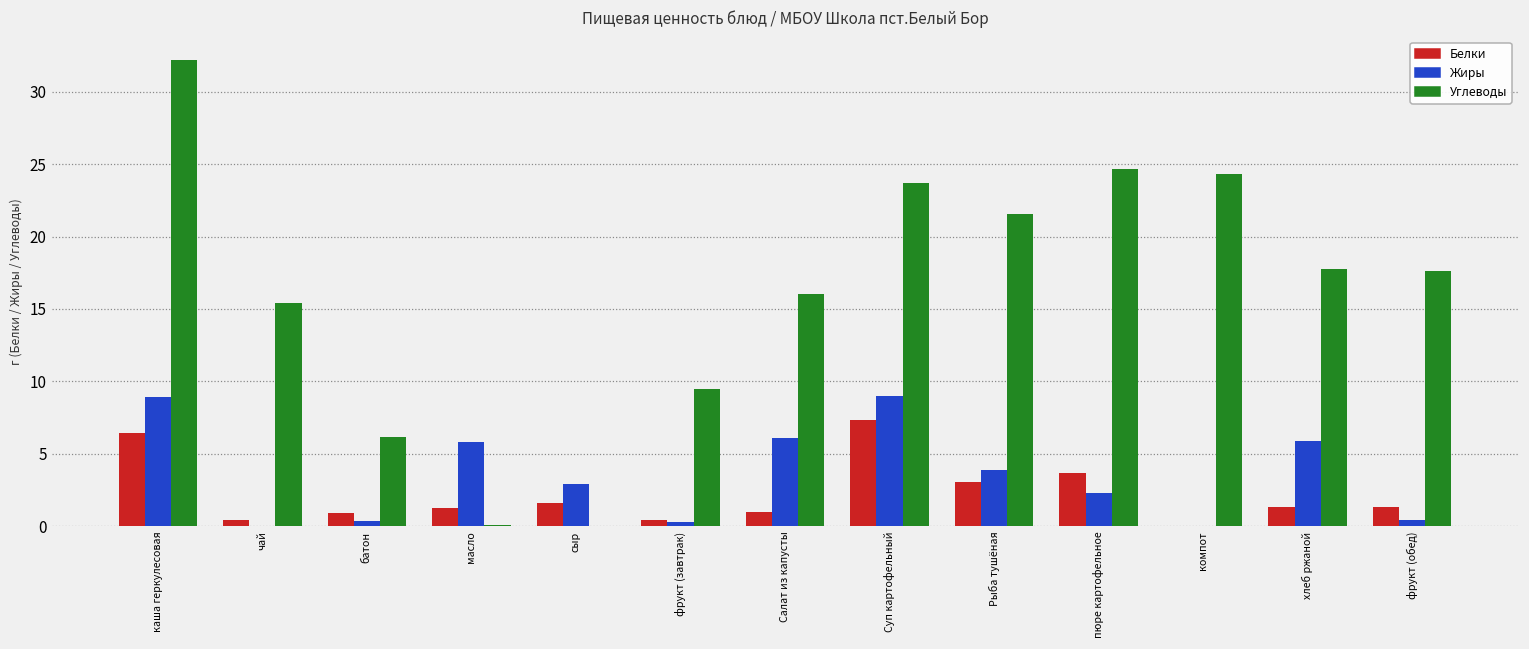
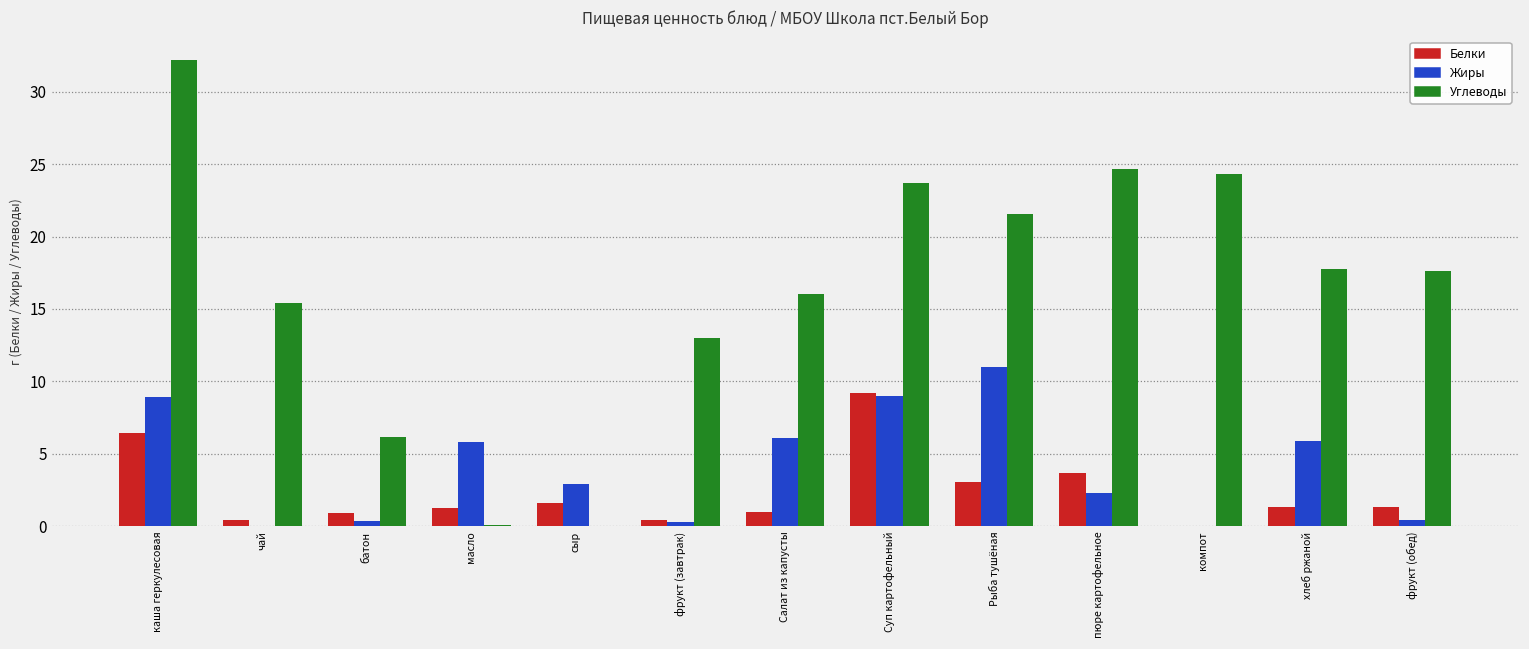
  {
    "Белки": {
      "каша геркулесовая": 6.4,
      "чай": 0.4,
      "батон": 0.9,
      "масло": 1.2,
      "сыр": 1.6,
      "фрукт (завтрак)": 0.4,
      "Салат из капусты": 1.0,
-     "Суп картофельный": 7.3,
+     "Суп картофельный": 9.2,
      "Рыба тушёная": 3.1,
      "пюре картофельное": 3.7,
      "компот": 0.0,
      "хлеб ржаной": 1.3,
      "фрукт (обед)": 1.3
    },
    "Жиры": {
      "каша геркулесовая": 8.9,
      "чай": 0.0,
      "батон": 0.4,
      "масло": 5.8,
      "сыр": 2.9,
      "фрукт (завтрак)": 0.3,
      "Салат из капусты": 6.1,
      "Суп картофельный": 9.0,
-     "Рыба тушёная": 3.9,
+     "Рыба тушёная": 11.0,
      "пюре картофельное": 2.3,
      "компот": 0.0,
      "хлеб ржаной": 5.9,
      "фрукт (обед)": 0.4
    },
    "Углеводы": {
      "каша геркулесовая": 32.2,
      "чай": 15.4,
      "батон": 6.2,
      "сыр": 0.0,
-     "фрукт (завтрак)": 9.5,
+     "фрукт (завтрак)": 13.0,
      "Салат из капусты": 16.1,
      "Суп картофельный": 23.7,
      "Рыба тушёная": 21.6,
      "пюре картофельное": 24.7,
      "компот": 24.3,
      "хлеб ржаной": 17.7,
      "фрукт (обед)": 17.6
    }
  }
